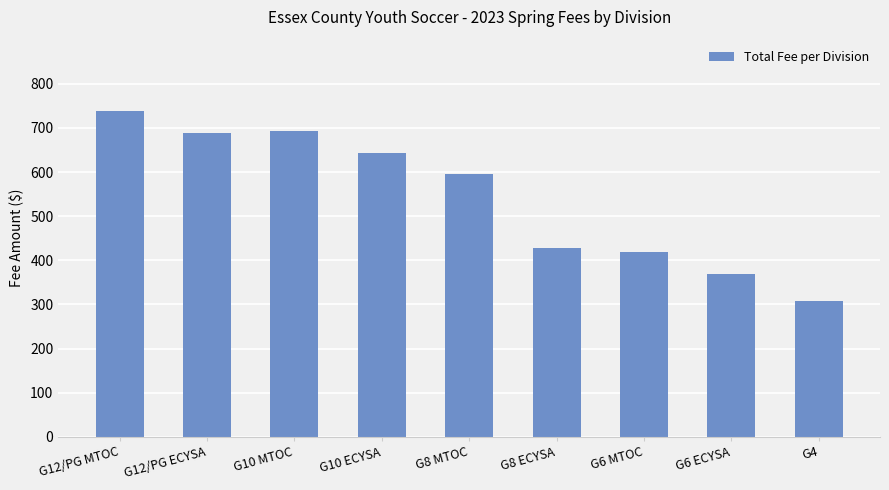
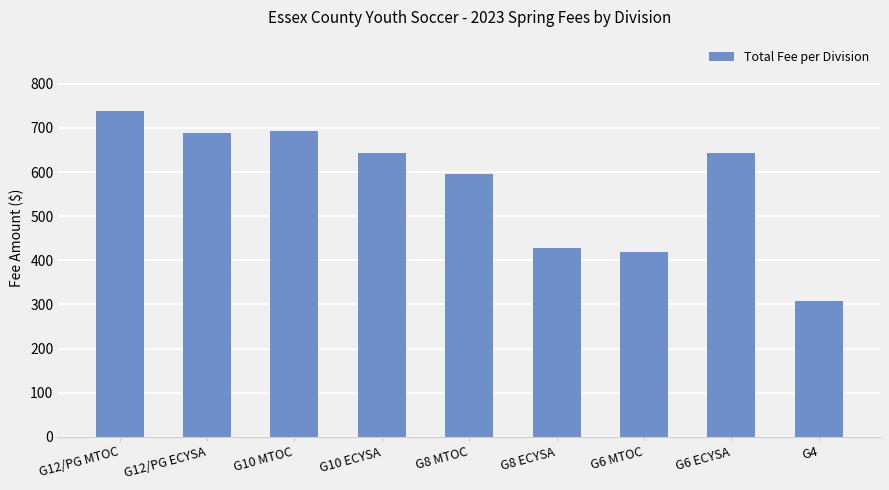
  {
    "G12/PG MTOC": 740,
    "G12/PG ECYSA": 690,
    "G10 MTOC": 690,
    "G10 ECYSA": 640,
    "G8 MTOC": 600,
    "G8 ECYSA": 430,
    "G6 MTOC": 420,
-   "G6 ECYSA": 370,
+   "G6 ECYSA": 640,
    "G4": 310
  }
